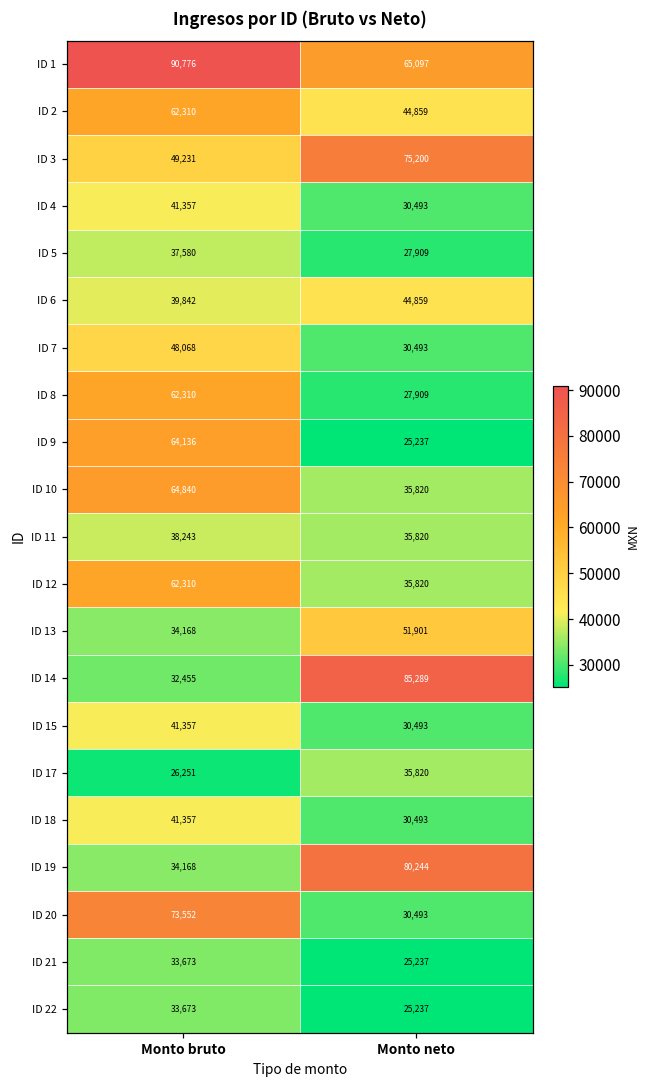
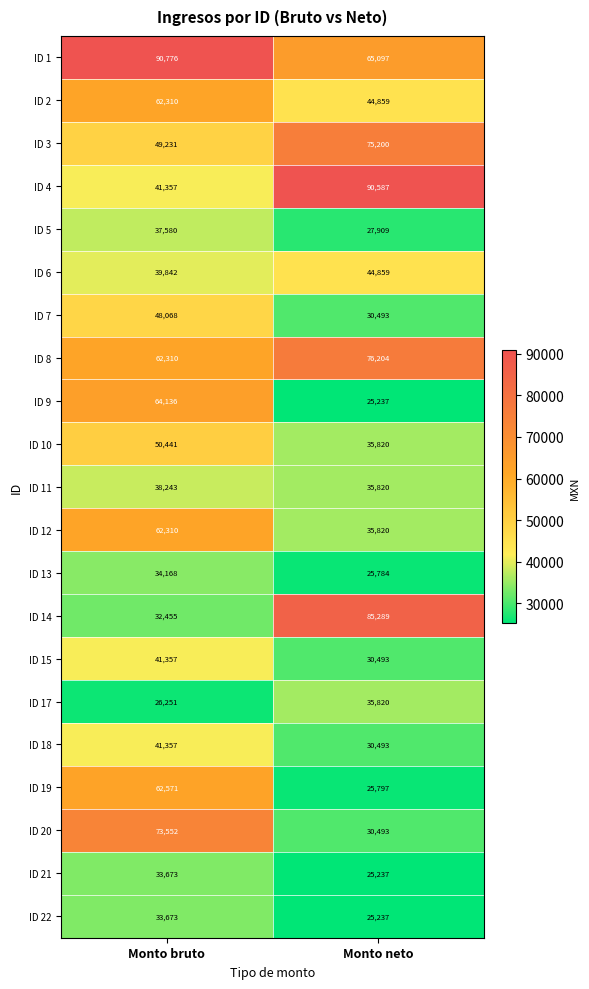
  {
    "ID 1": {
      "Monto bruto": "90,776",
      "Monto neto": "65,097"
    },
    "ID 2": {
      "Monto bruto": "62,310",
      "Monto neto": "44,859"
    },
    "ID 3": {
      "Monto bruto": "49,231",
      "Monto neto": "75,200"
    },
    "ID 4": {
      "Monto bruto": "41,357",
-     "Monto neto": "30,493"
+     "Monto neto": "90,587"
    },
    "ID 5": {
      "Monto bruto": "37,580",
      "Monto neto": "27,909"
    },
    "ID 6": {
      "Monto bruto": "39,842",
      "Monto neto": "44,859"
    },
    "ID 7": {
      "Monto bruto": "48,068",
      "Monto neto": "30,493"
    },
    "ID 8": {
      "Monto bruto": "62,310",
-     "Monto neto": "27,909"
+     "Monto neto": "76,204"
    },
    "ID 9": {
      "Monto bruto": "64,136",
      "Monto neto": "25,237"
    },
    "ID 10": {
-     "Monto bruto": "64,840",
+     "Monto bruto": "50,441",
      "Monto neto": "35,820"
    },
    "ID 11": {
      "Monto bruto": "38,243",
      "Monto neto": "35,820"
    },
    "ID 12": {
      "Monto bruto": "62,310",
      "Monto neto": "35,820"
    },
    "ID 13": {
      "Monto bruto": "34,168",
-     "Monto neto": "51,901"
+     "Monto neto": "25,784"
    },
    "ID 14": {
      "Monto bruto": "32,455",
      "Monto neto": "85,289"
    },
    "ID 15": {
      "Monto bruto": "41,357",
      "Monto neto": "30,493"
    },
    "ID 17": {
      "Monto bruto": "26,251",
      "Monto neto": "35,820"
    },
    "ID 18": {
      "Monto bruto": "41,357",
      "Monto neto": "30,493"
    },
    "ID 19": {
-     "Monto bruto": "34,168",
-     "Monto neto": "80,244"
+     "Monto bruto": "62,571",
+     "Monto neto": "25,797"
    },
    "ID 20": {
      "Monto bruto": "73,552",
      "Monto neto": "30,493"
    },
    "ID 21": {
      "Monto bruto": "33,673",
      "Monto neto": "25,237"
    },
    "ID 22": {
      "Monto bruto": "33,673",
      "Monto neto": "25,237"
    }
  }
